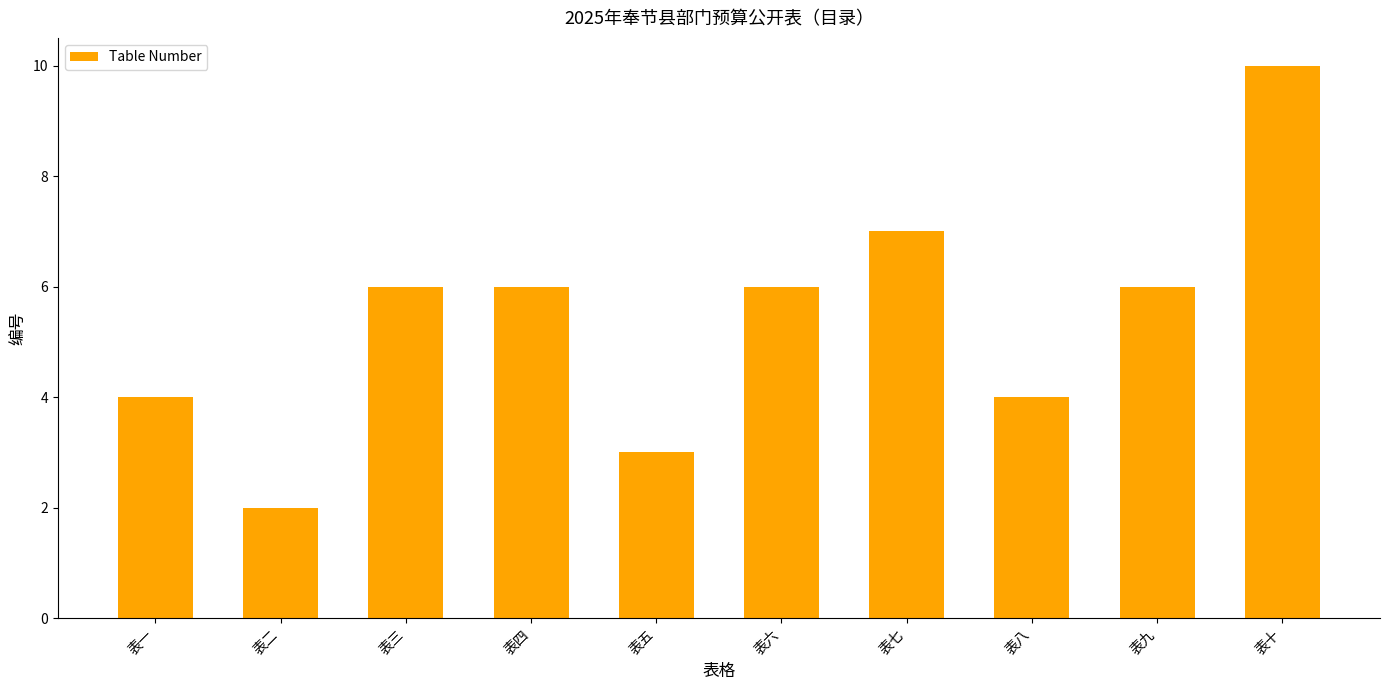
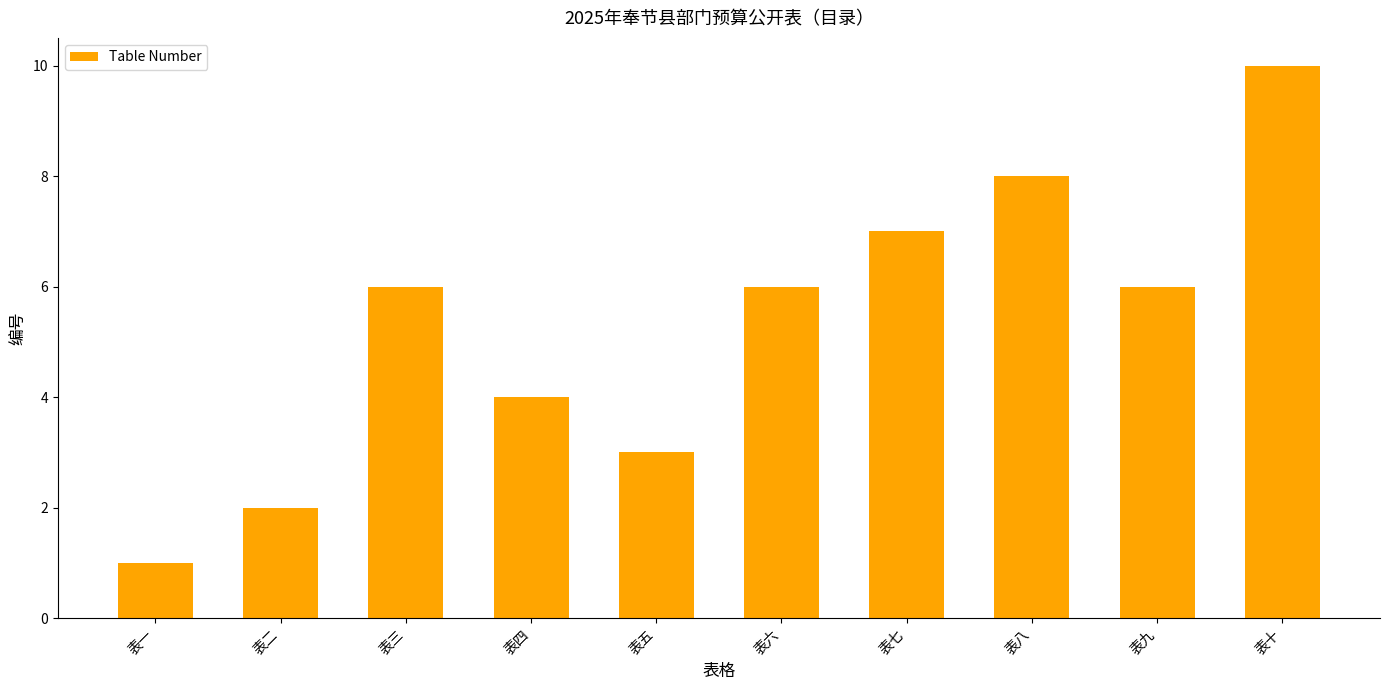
  {
-   "表一": 4,
+   "表一": 1,
    "表二": 2,
    "表三": 6,
-   "表四": 6,
+   "表四": 4,
    "表五": 3,
    "表六": 6,
    "表七": 7,
-   "表八": 4,
+   "表八": 8,
    "表九": 6,
    "表十": 10
  }
